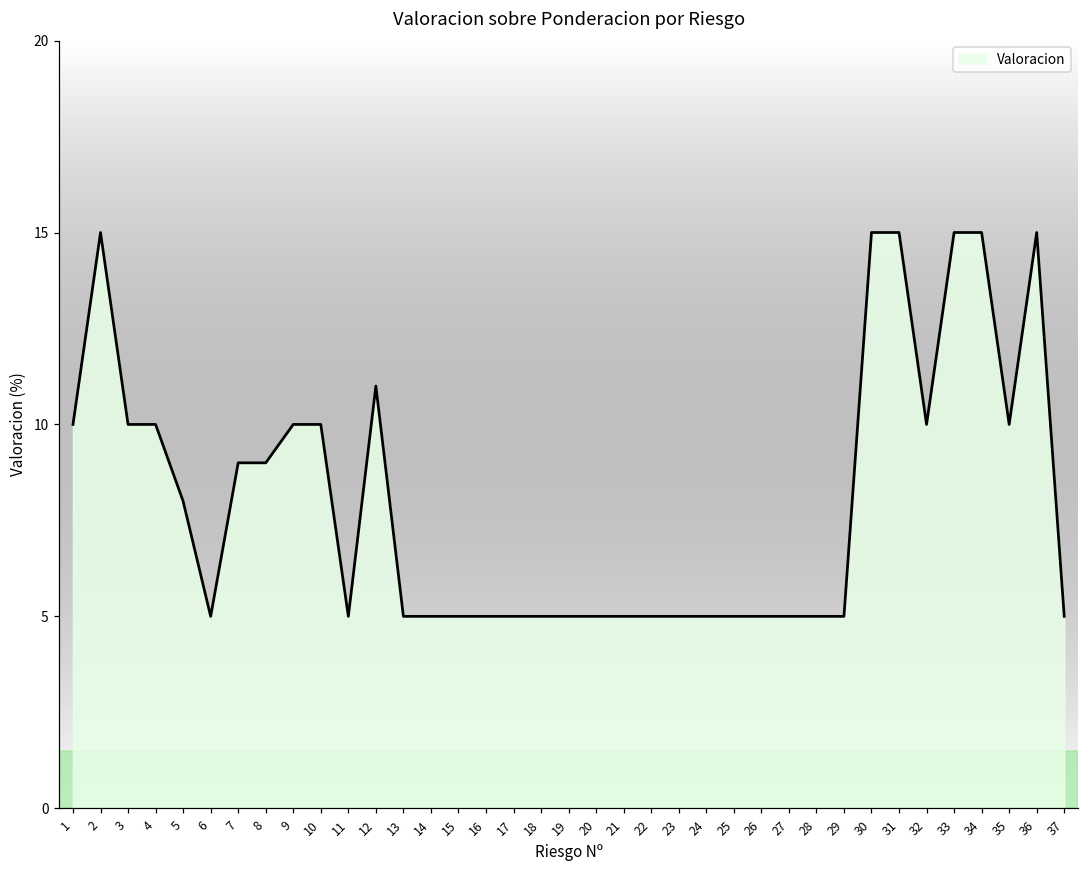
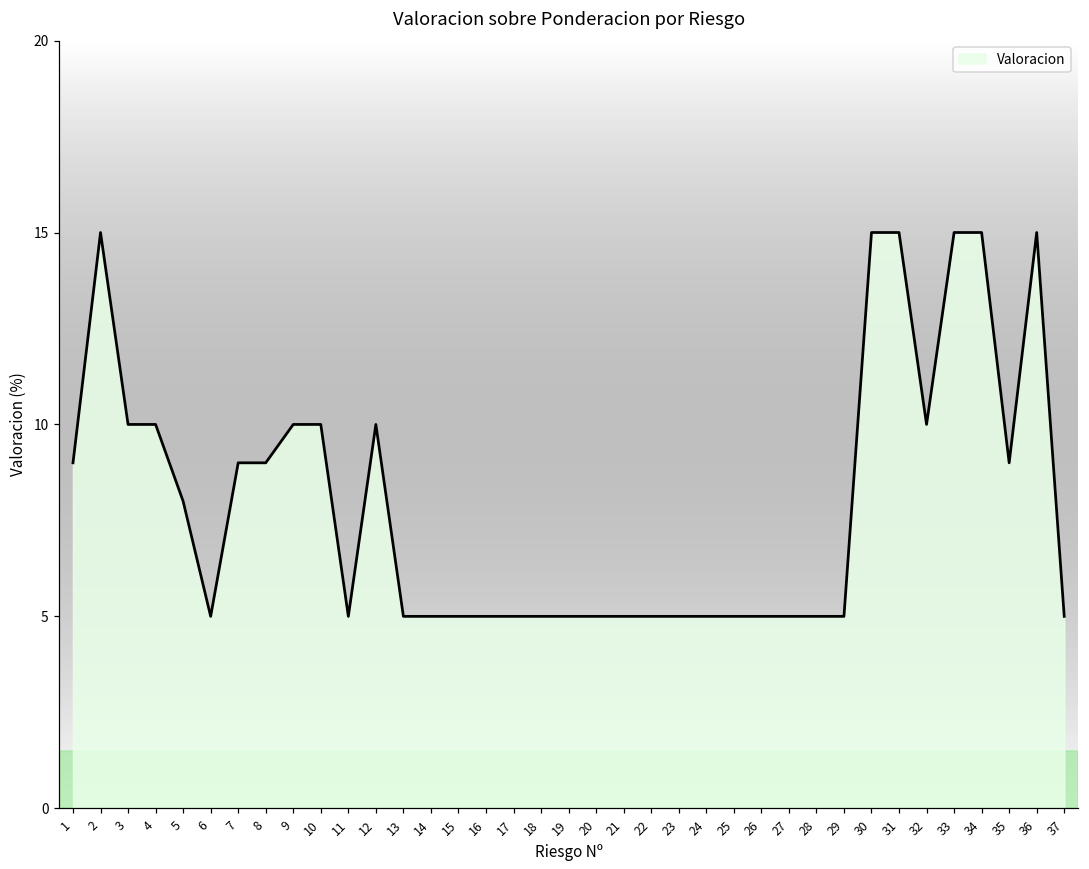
  {
-   "1": 10,
+   "1": 9,
    "2": 15,
    "3": 10,
    "4": 10,
    "5": 8,
    "6": 5,
    "7": 9,
    "8": 9,
    "9": 10,
    "10": 10,
    "11": 5,
-   "12": 11,
+   "12": 10,
    "13": 5,
    "14": 5,
    "15": 5,
    "16": 5,
    "17": 5,
    "18": 5,
    "19": 5,
    "20": 5,
    "21": 5,
    "22": 5,
    "23": 5,
    "24": 5,
    "25": 5,
    "26": 5,
    "27": 5,
    "28": 5,
    "29": 5,
    "30": 15,
    "31": 15,
    "32": 10,
    "33": 15,
    "34": 15,
-   "35": 10,
+   "35": 9,
    "36": 15,
    "37": 5
  }
